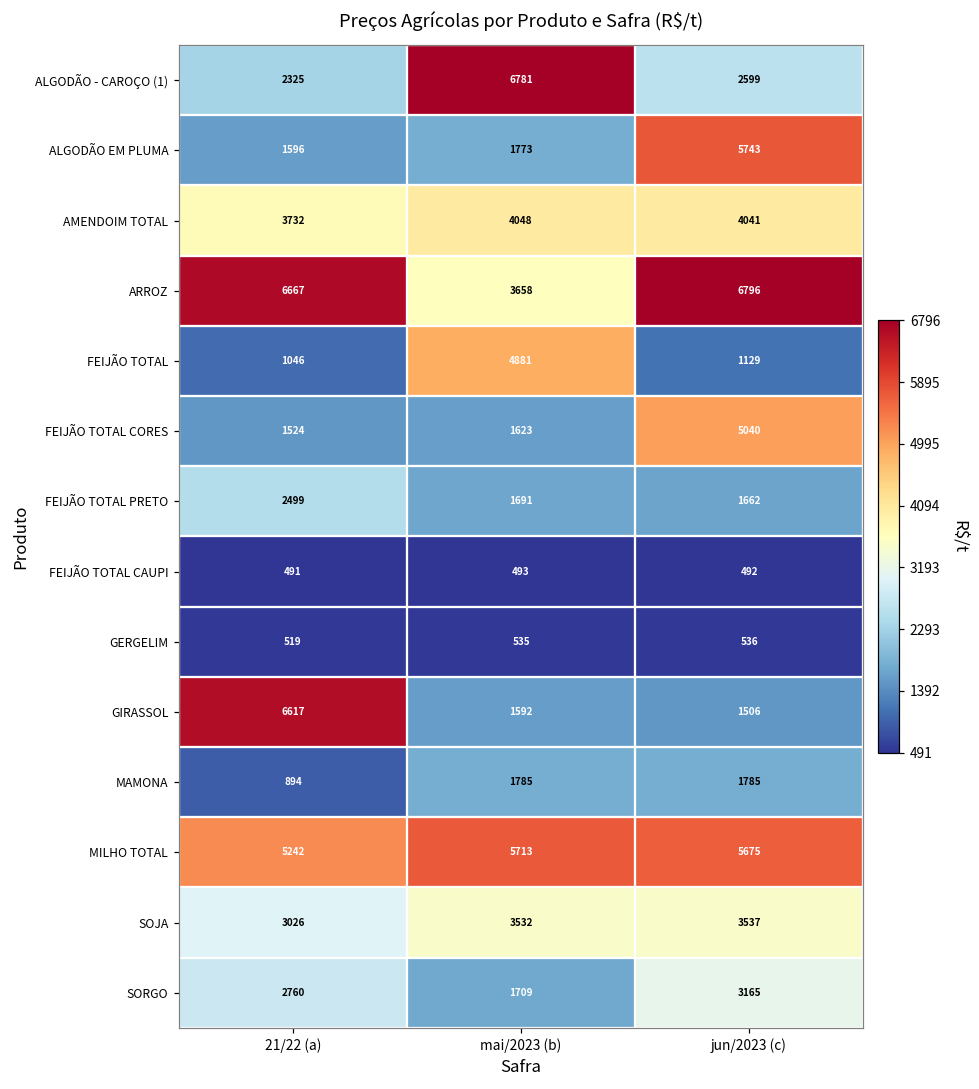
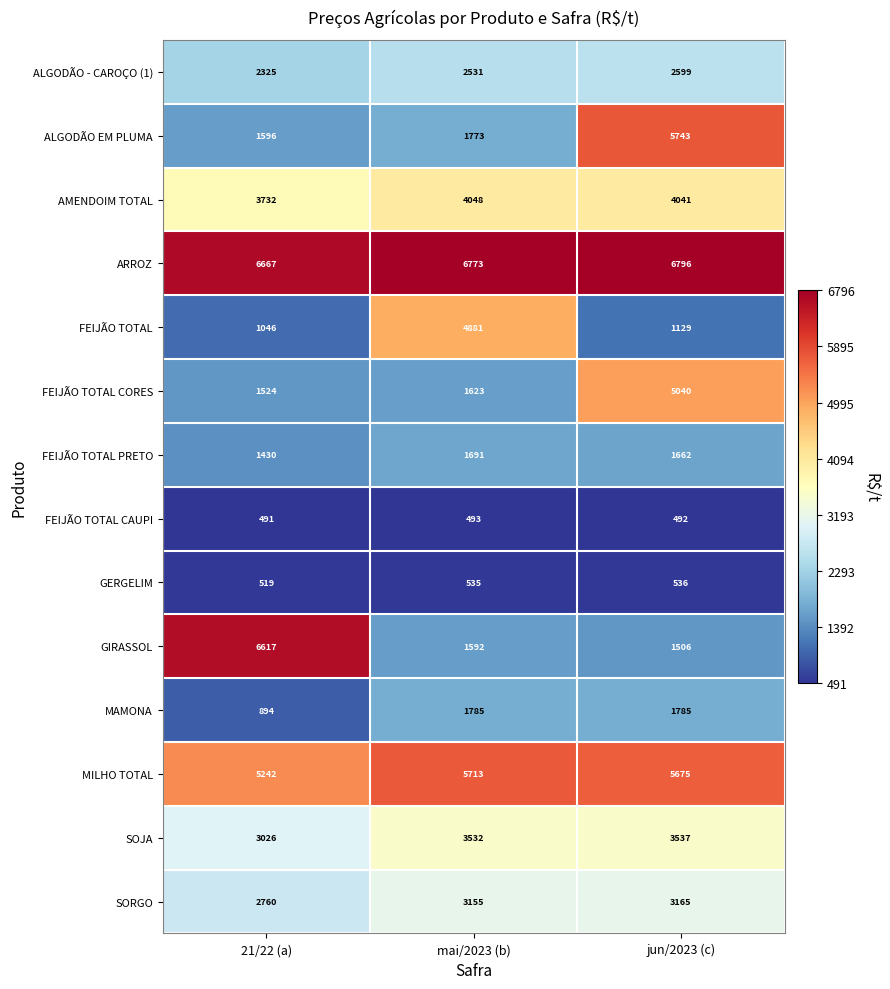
  {
    "ALGODÃO - CAROÇO (1)": {
      "21/22 (a)": 2325,
-     "mai/2023 (b)": 6781,
+     "mai/2023 (b)": 2531,
      "jun/2023 (c)": 2599
    },
    "ALGODÃO EM PLUMA": {
      "21/22 (a)": 1596,
      "mai/2023 (b)": 1773,
      "jun/2023 (c)": 5743
    },
    "AMENDOIM TOTAL": {
      "21/22 (a)": 3732,
      "mai/2023 (b)": 4048,
      "jun/2023 (c)": 4041
    },
    "ARROZ": {
      "21/22 (a)": 6667,
-     "mai/2023 (b)": 3658,
+     "mai/2023 (b)": 6773,
      "jun/2023 (c)": 6796
    },
    "FEIJÃO TOTAL": {
      "21/22 (a)": 1046,
      "mai/2023 (b)": 4881,
      "jun/2023 (c)": 1129
    },
    "FEIJÃO TOTAL CORES": {
      "21/22 (a)": 1524,
      "mai/2023 (b)": 1623,
      "jun/2023 (c)": 5040
    },
    "FEIJÃO TOTAL PRETO": {
-     "21/22 (a)": 2499,
+     "21/22 (a)": 1430,
      "mai/2023 (b)": 1691,
      "jun/2023 (c)": 1662
    },
    "FEIJÃO TOTAL CAUPI": {
      "21/22 (a)": 491,
      "mai/2023 (b)": 493,
      "jun/2023 (c)": 492
    },
    "GERGELIM": {
      "21/22 (a)": 519,
      "mai/2023 (b)": 535,
      "jun/2023 (c)": 536
    },
    "GIRASSOL": {
      "21/22 (a)": 6617,
      "mai/2023 (b)": 1592,
      "jun/2023 (c)": 1506
    },
    "MAMONA": {
      "21/22 (a)": 894,
      "mai/2023 (b)": 1785,
      "jun/2023 (c)": 1785
    },
    "MILHO TOTAL": {
      "21/22 (a)": 5242,
      "mai/2023 (b)": 5713,
      "jun/2023 (c)": 5675
    },
    "SOJA": {
      "21/22 (a)": 3026,
      "mai/2023 (b)": 3532,
      "jun/2023 (c)": 3537
    },
    "SORGO": {
      "21/22 (a)": 2760,
-     "mai/2023 (b)": 1709,
+     "mai/2023 (b)": 3155,
      "jun/2023 (c)": 3165
    }
  }
